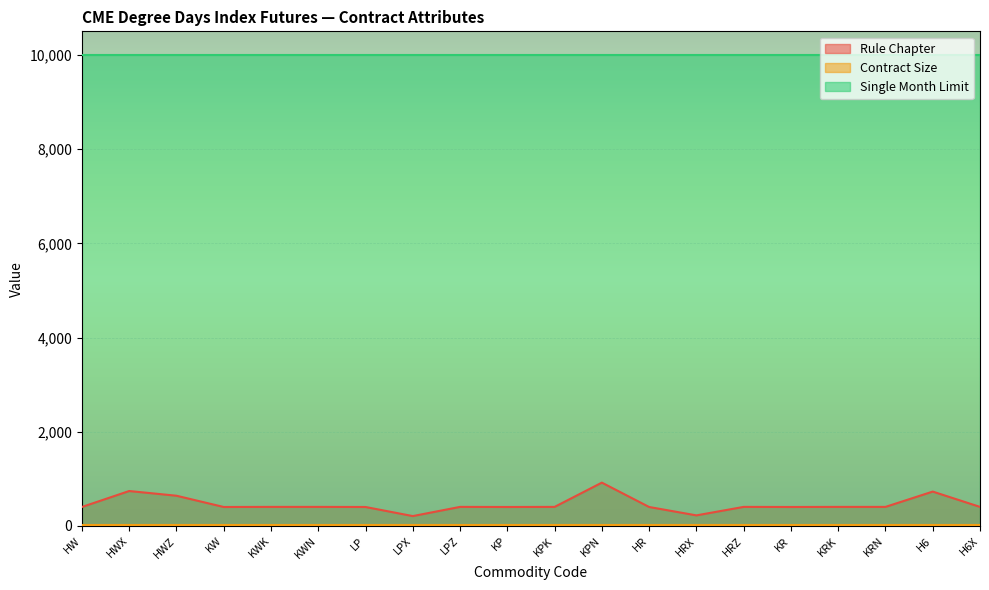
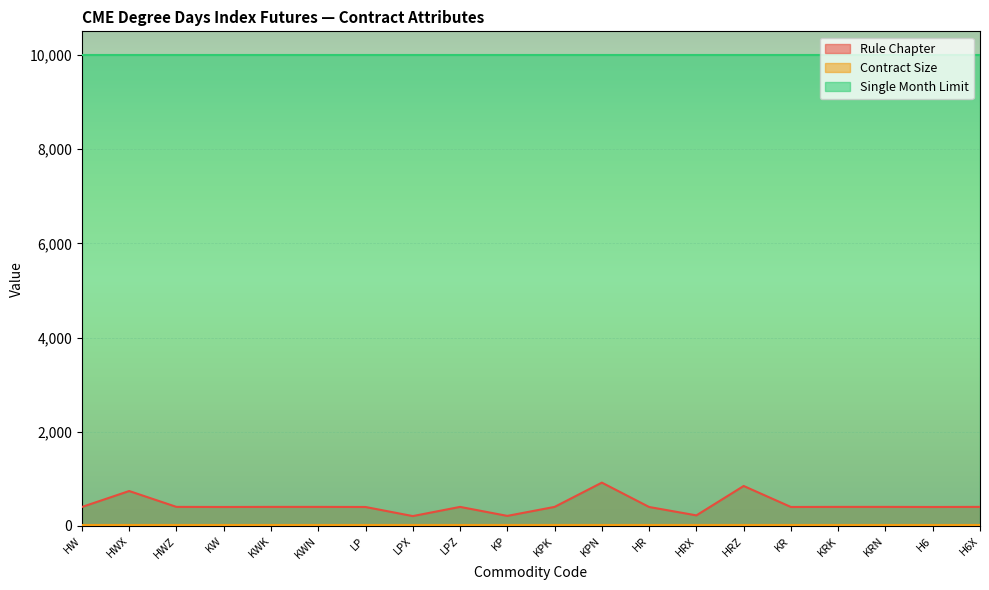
  {
    "Rule Chapter": {
      "HW": "400",
      "HWX": "700",
-     "HWZ": "600",
+     "HWZ": "400",
      "KW": "400",
      "KWK": "400",
      "KWN": "400",
      "LP": "400",
      "LPX": "200",
      "LPZ": "400",
-     "KP": "400",
+     "KP": "200",
      "KPK": "400",
      "KPN": "900",
      "HR": "400",
      "HRX": "200",
-     "HRZ": "400",
+     "HRZ": "800",
      "KR": "400",
      "KRK": "400",
      "KRN": "400",
-     "H6": "700",
+     "H6": "400",
      "H6X": "400"
    },
    "Contract Size": {
      "HW": "0",
      "HWX": "0",
      "HWZ": "0",
      "KW": "0",
      "KWK": "0",
      "KWN": "0",
      "LP": "0",
      "LPX": "0",
      "LPZ": "0",
      "KP": "0",
      "KPK": "0",
      "KPN": "0",
      "HR": "0",
      "HRX": "0",
      "HRZ": "0",
      "KR": "0",
      "KRK": "0",
      "KRN": "0",
      "H6": "0",
      "H6X": "0"
    },
    "Single Month Limit": {
      "HW": "10,000",
      "HWX": "10,000",
      "HWZ": "10,000",
      "KW": "10,000",
      "KWK": "10,000",
      "KWN": "10,000",
      "LP": "10,000",
      "LPX": "10,000",
      "LPZ": "10,000",
      "KP": "10,000",
      "KPK": "10,000",
      "KPN": "10,000",
      "HR": "10,000",
      "HRX": "10,000",
      "HRZ": "10,000",
      "KR": "10,000",
      "H6X": "10,000"
    }
  }
